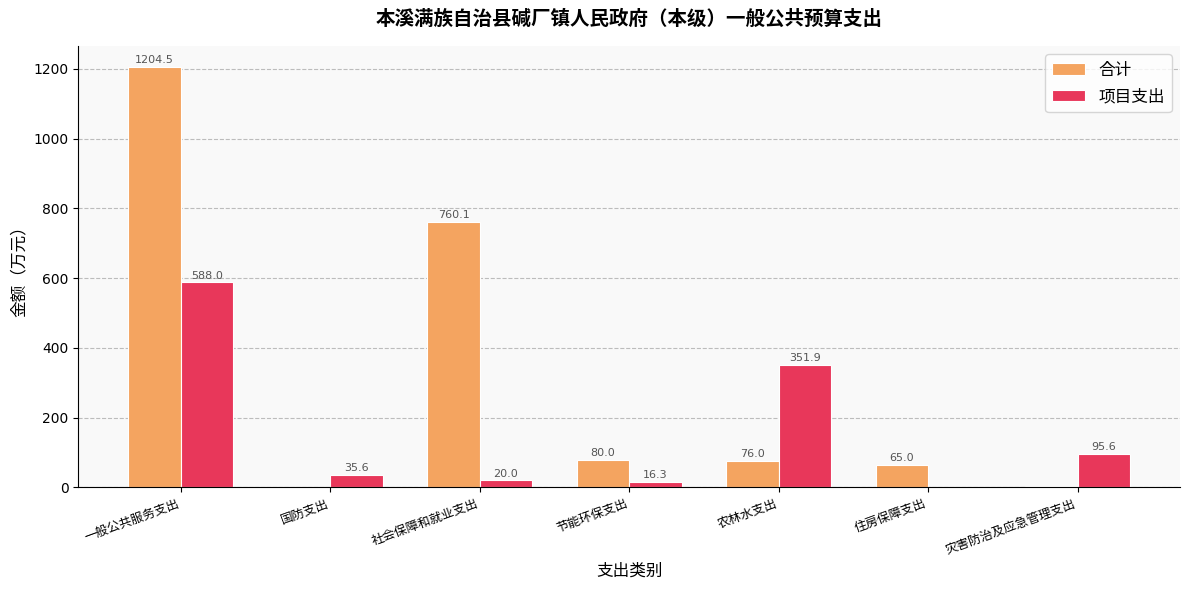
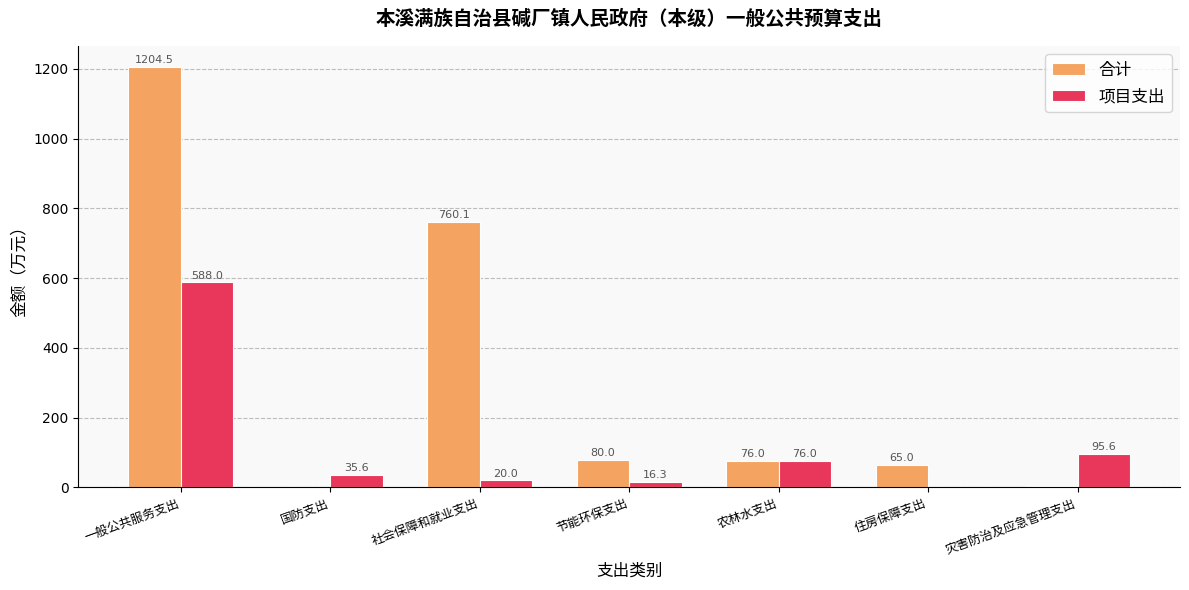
  {
    "合计": {
      "一般公共服务支出": 1204.5,
      "社会保障和就业支出": 760.1,
      "节能环保支出": 80.0,
      "农林水支出": 76.0,
      "住房保障支出": 65.0
    },
    "项目支出": {
      "一般公共服务支出": 588.0,
      "国防支出": 35.6,
      "社会保障和就业支出": 20.0,
      "节能环保支出": 16.3,
-     "农林水支出": 351.9,
+     "农林水支出": 76.0,
      "灾害防治及应急管理支出": 95.6
    }
  }
